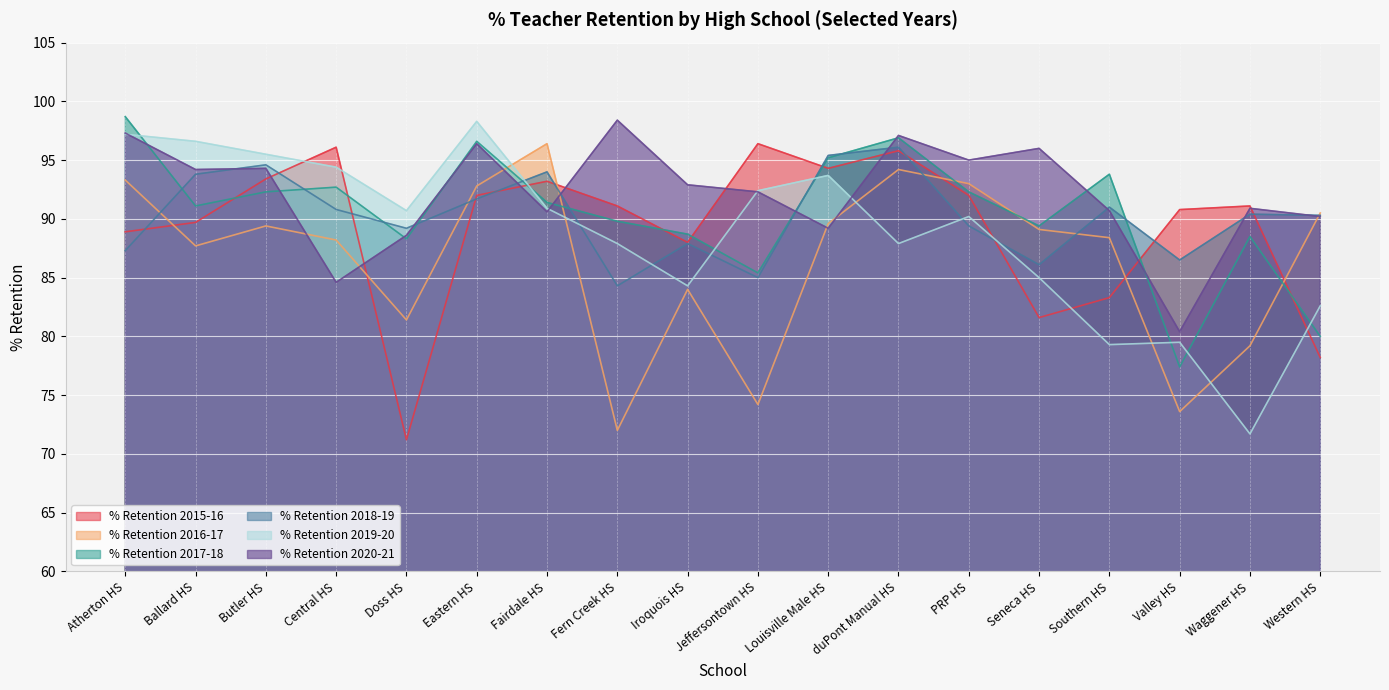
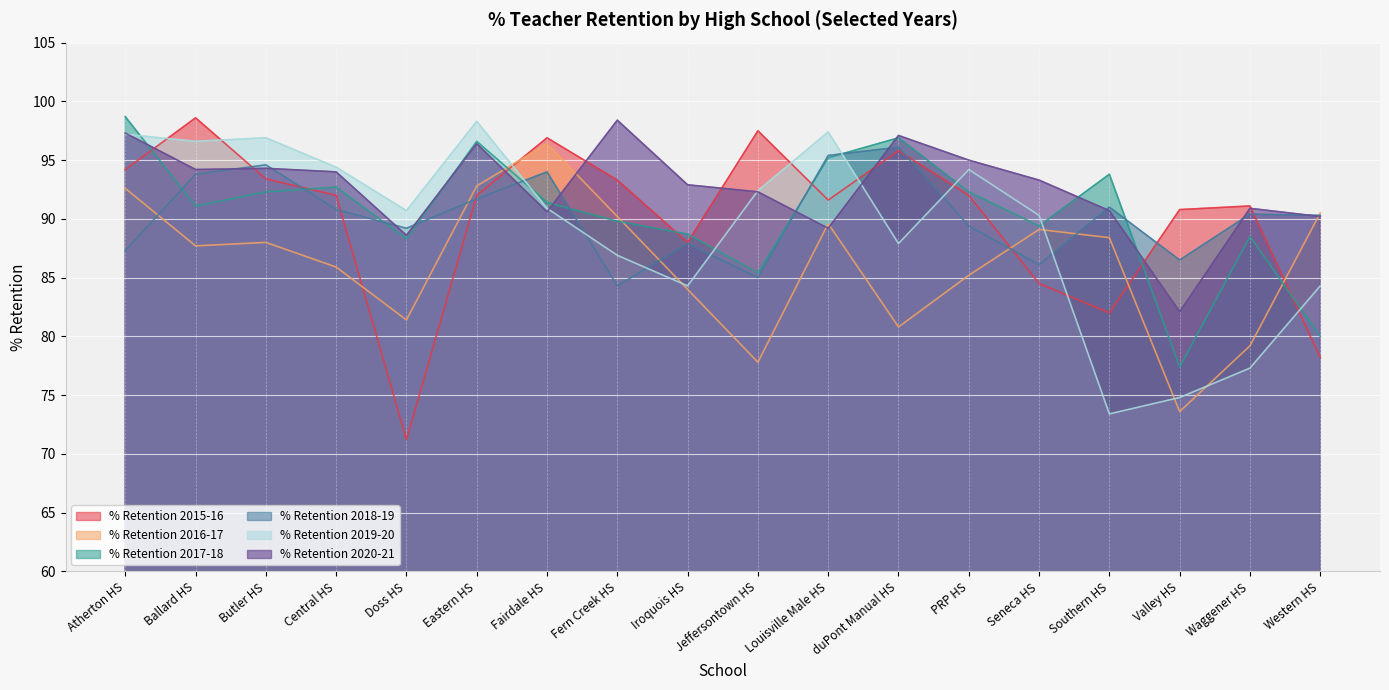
  {
    "% Retention 2015-16": {
-     "Atherton HS": 88.9,
-     "Ballard HS": 89.7,
+     "Atherton HS": 94.2,
+     "Ballard HS": 98.6,
      "Butler HS": 93.4,
-     "Central HS": 96.1,
+     "Central HS": 92.0,
      "Doss HS": 71.2,
      "Eastern HS": 92.0,
-     "Fairdale HS": 93.2,
-     "Fern Creek HS": 91.1,
-     "Jeffersontown HS": 96.4,
-     "Louisville Male HS": 94.3,
+     "Fairdale HS": 96.9,
+     "Fern Creek HS": 93.3,
+     "Jeffersontown HS": 97.5,
+     "Louisville Male HS": 91.6,
      "duPont Manual HS": 95.8,
      "PRP HS": 92.0,
-     "Seneca HS": 81.6,
-     "Southern HS": 83.3,
+     "Seneca HS": 84.5,
+     "Southern HS": 82.0,
      "Valley HS": 90.8,
      "Western HS": 78.2
    },
    "% Retention 2016-17": {
-     "Atherton HS": 93.3,
+     "Atherton HS": 92.6,
      "Ballard HS": 87.7,
-     "Butler HS": 89.4,
-     "Central HS": 88.2,
+     "Butler HS": 88.0,
+     "Central HS": 85.9,
      "Doss HS": 81.4,
      "Eastern HS": 92.8,
      "Fairdale HS": 96.4,
-     "Fern Creek HS": 72.0,
+     "Fern Creek HS": 90.2,
      "Iroquois HS": 84.0,
-     "Jeffersontown HS": 74.2,
+     "Jeffersontown HS": 77.8,
      "Louisville Male HS": 89.6,
-     "duPont Manual HS": 94.2,
-     "PRP HS": 93.0,
+     "duPont Manual HS": 80.8,
+     "PRP HS": 85.2,
      "Seneca HS": 89.1,
      "Southern HS": 88.4,
      "Valley HS": 73.6,
      "Waggener HS": 79.2
    },
    "% Retention 2019-20": {
      "Ballard HS": 96.6,
-     "Butler HS": 95.5,
+     "Butler HS": 96.9,
      "Central HS": 94.4,
      "Doss HS": 90.7,
      "Eastern HS": 98.3,
      "Fairdale HS": 90.9,
-     "Fern Creek HS": 87.9,
+     "Fern Creek HS": 86.9,
      "Iroquois HS": 84.3,
-     "Louisville Male HS": 93.7,
+     "Louisville Male HS": 97.4,
      "duPont Manual HS": 87.9,
-     "PRP HS": 90.2,
-     "Seneca HS": 85.0,
-     "Southern HS": 79.3,
-     "Valley HS": 79.5,
-     "Waggener HS": 71.7,
-     "Western HS": 82.6
+     "PRP HS": 94.2,
+     "Seneca HS": 90.3,
+     "Southern HS": 73.4,
+     "Valley HS": 74.8,
+     "Waggener HS": 77.3,
+     "Western HS": 84.3
    },
    "% Retention 2020-21": {
      "Ballard HS": 94.2,
      "Butler HS": 94.3,
-     "Central HS": 84.6,
+     "Central HS": 94.0,
      "Doss HS": 88.6,
      "Fairdale HS": 90.6,
      "Fern Creek HS": 98.4,
      "Iroquois HS": 92.9,
      "Louisville Male HS": 89.2,
      "PRP HS": 95.0,
-     "Seneca HS": 96.0,
+     "Seneca HS": 93.3,
      "Southern HS": 90.7,
-     "Valley HS": 80.4
+     "Valley HS": 82.1
    }
  }
